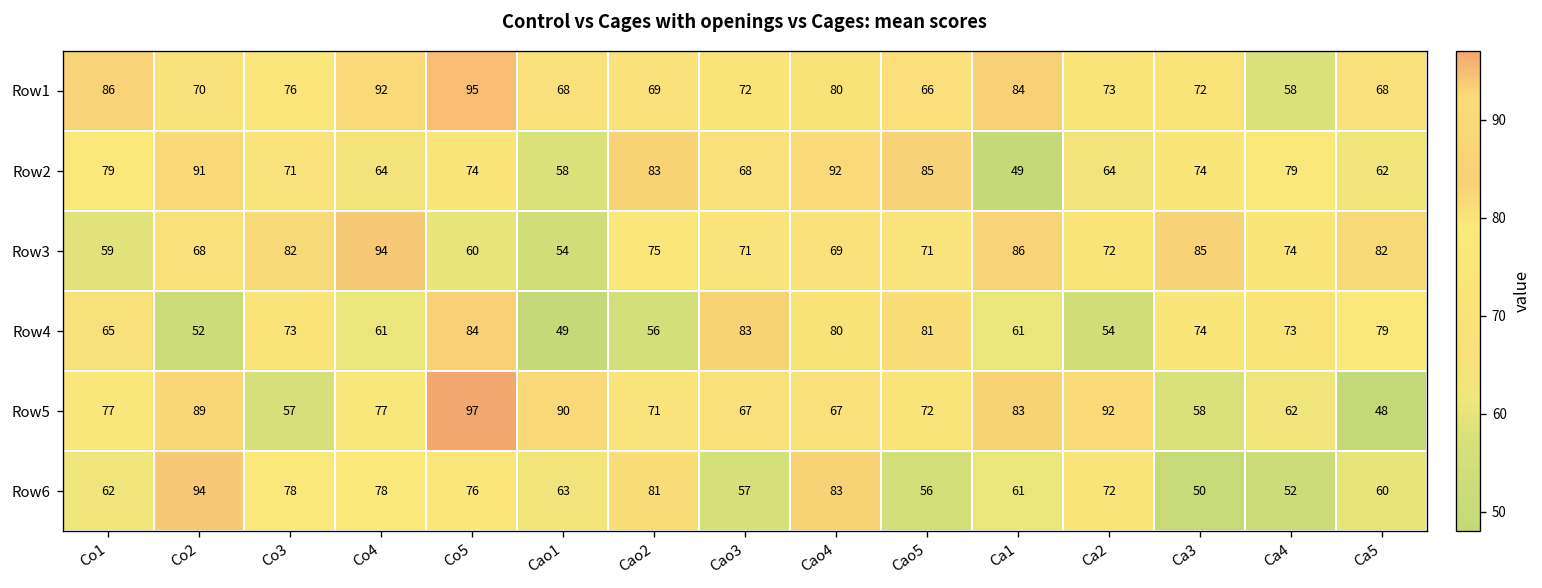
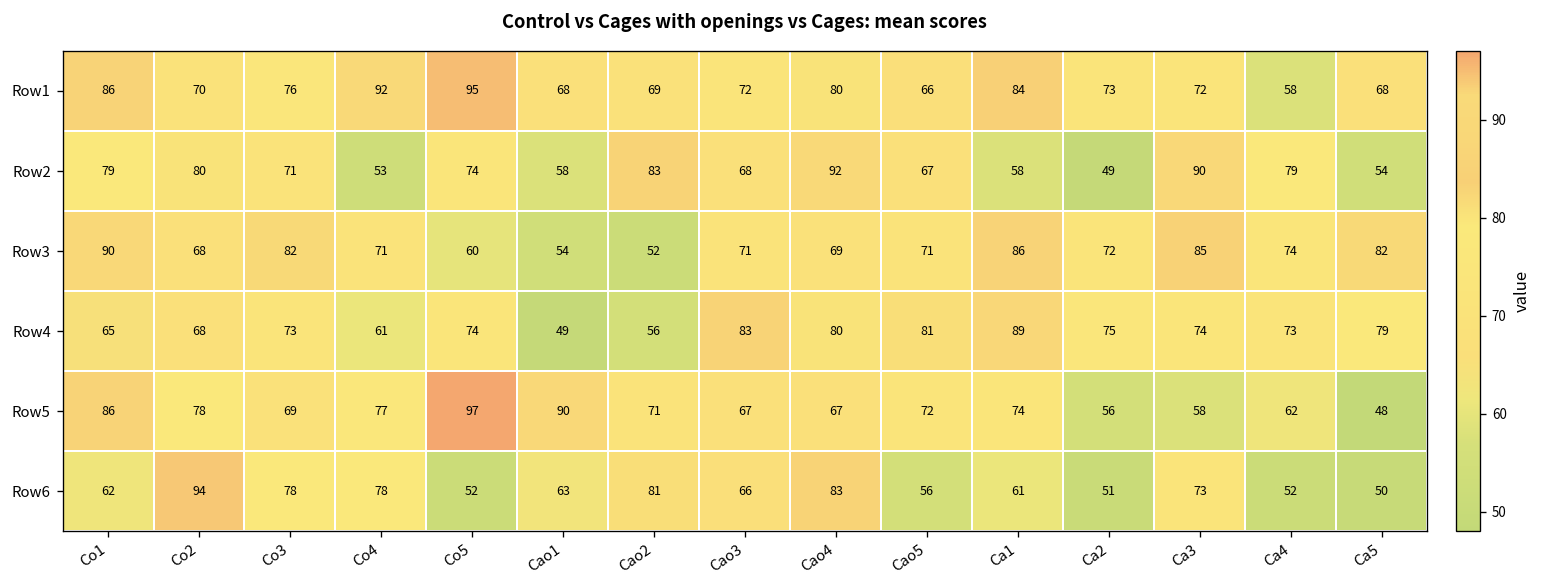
  {
    "Row1": {
      "Co1": 86,
      "Co2": 70,
      "Co3": 76,
      "Co4": 92,
      "Co5": 95,
      "Cao1": 68,
      "Cao2": 69,
      "Cao3": 72,
      "Cao4": 80,
      "Cao5": 66,
      "Ca1": 84,
      "Ca2": 73,
      "Ca3": 72,
      "Ca4": 58,
      "Ca5": 68
    },
    "Row2": {
      "Co1": 79,
-     "Co2": 91,
+     "Co2": 80,
      "Co3": 71,
-     "Co4": 64,
+     "Co4": 53,
      "Co5": 74,
      "Cao1": 58,
      "Cao2": 83,
      "Cao3": 68,
      "Cao4": 92,
-     "Cao5": 85,
-     "Ca1": 49,
-     "Ca2": 64,
-     "Ca3": 74,
+     "Cao5": 67,
+     "Ca1": 58,
+     "Ca2": 49,
+     "Ca3": 90,
      "Ca4": 79,
-     "Ca5": 62
+     "Ca5": 54
    },
    "Row3": {
-     "Co1": 59,
+     "Co1": 90,
      "Co2": 68,
      "Co3": 82,
-     "Co4": 94,
+     "Co4": 71,
      "Co5": 60,
      "Cao1": 54,
-     "Cao2": 75,
+     "Cao2": 52,
      "Cao3": 71,
      "Cao4": 69,
      "Cao5": 71,
      "Ca1": 86,
      "Ca2": 72,
      "Ca3": 85,
      "Ca4": 74,
      "Ca5": 82
    },
    "Row4": {
      "Co1": 65,
-     "Co2": 52,
+     "Co2": 68,
      "Co3": 73,
      "Co4": 61,
-     "Co5": 84,
+     "Co5": 74,
      "Cao1": 49,
      "Cao2": 56,
      "Cao3": 83,
      "Cao4": 80,
      "Cao5": 81,
-     "Ca1": 61,
-     "Ca2": 54,
+     "Ca1": 89,
+     "Ca2": 75,
      "Ca3": 74,
      "Ca4": 73,
      "Ca5": 79
    },
    "Row5": {
-     "Co1": 77,
-     "Co2": 89,
-     "Co3": 57,
+     "Co1": 86,
+     "Co2": 78,
+     "Co3": 69,
      "Co4": 77,
      "Co5": 97,
      "Cao1": 90,
      "Cao2": 71,
      "Cao3": 67,
      "Cao4": 67,
      "Cao5": 72,
-     "Ca1": 83,
-     "Ca2": 92,
+     "Ca1": 74,
+     "Ca2": 56,
      "Ca3": 58,
      "Ca4": 62,
      "Ca5": 48
    },
    "Row6": {
      "Co1": 62,
      "Co2": 94,
      "Co3": 78,
      "Co4": 78,
-     "Co5": 76,
+     "Co5": 52,
      "Cao1": 63,
      "Cao2": 81,
-     "Cao3": 57,
+     "Cao3": 66,
      "Cao4": 83,
      "Cao5": 56,
      "Ca1": 61,
-     "Ca2": 72,
-     "Ca3": 50,
+     "Ca2": 51,
+     "Ca3": 73,
      "Ca4": 52,
-     "Ca5": 60
+     "Ca5": 50
    }
  }
